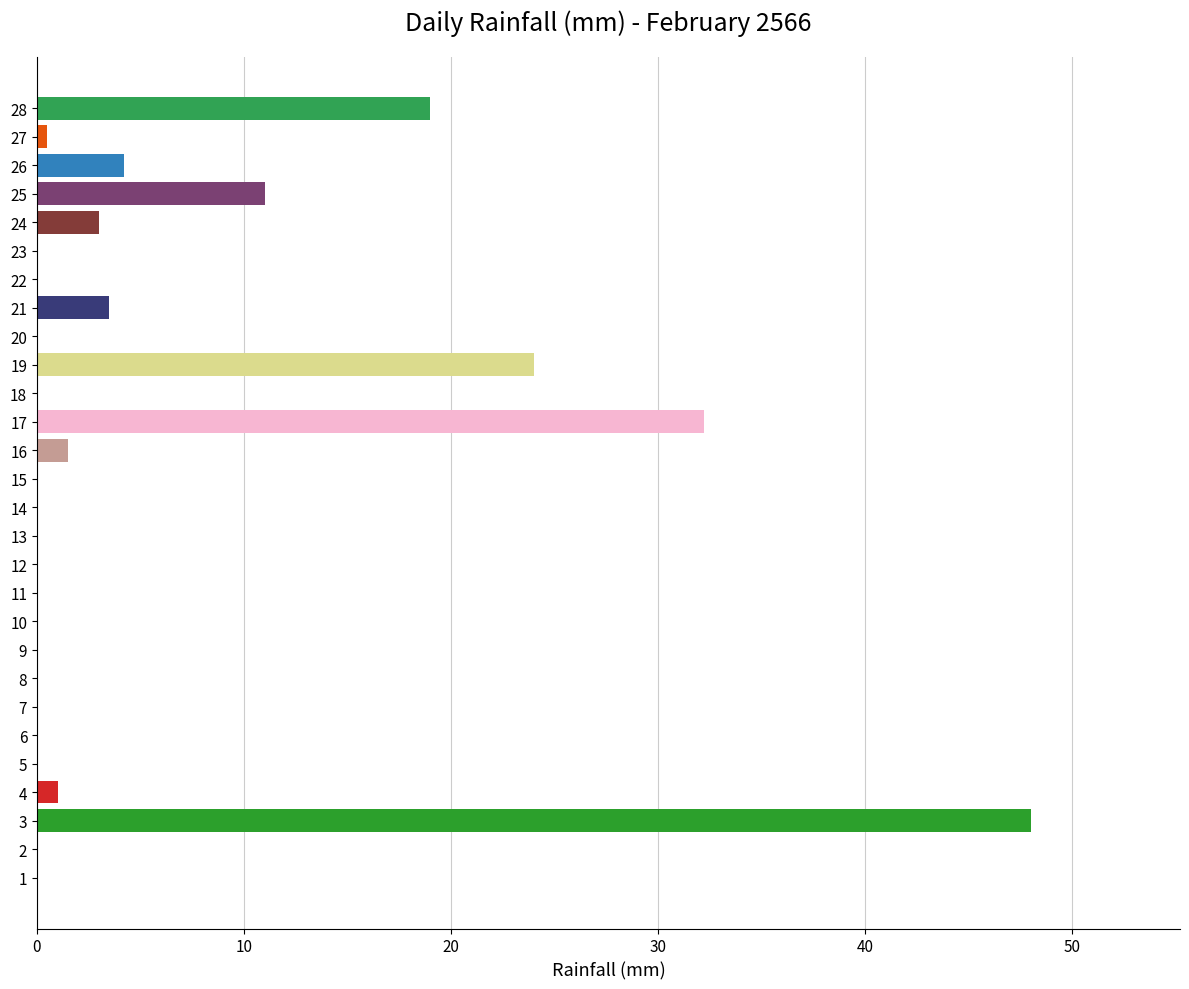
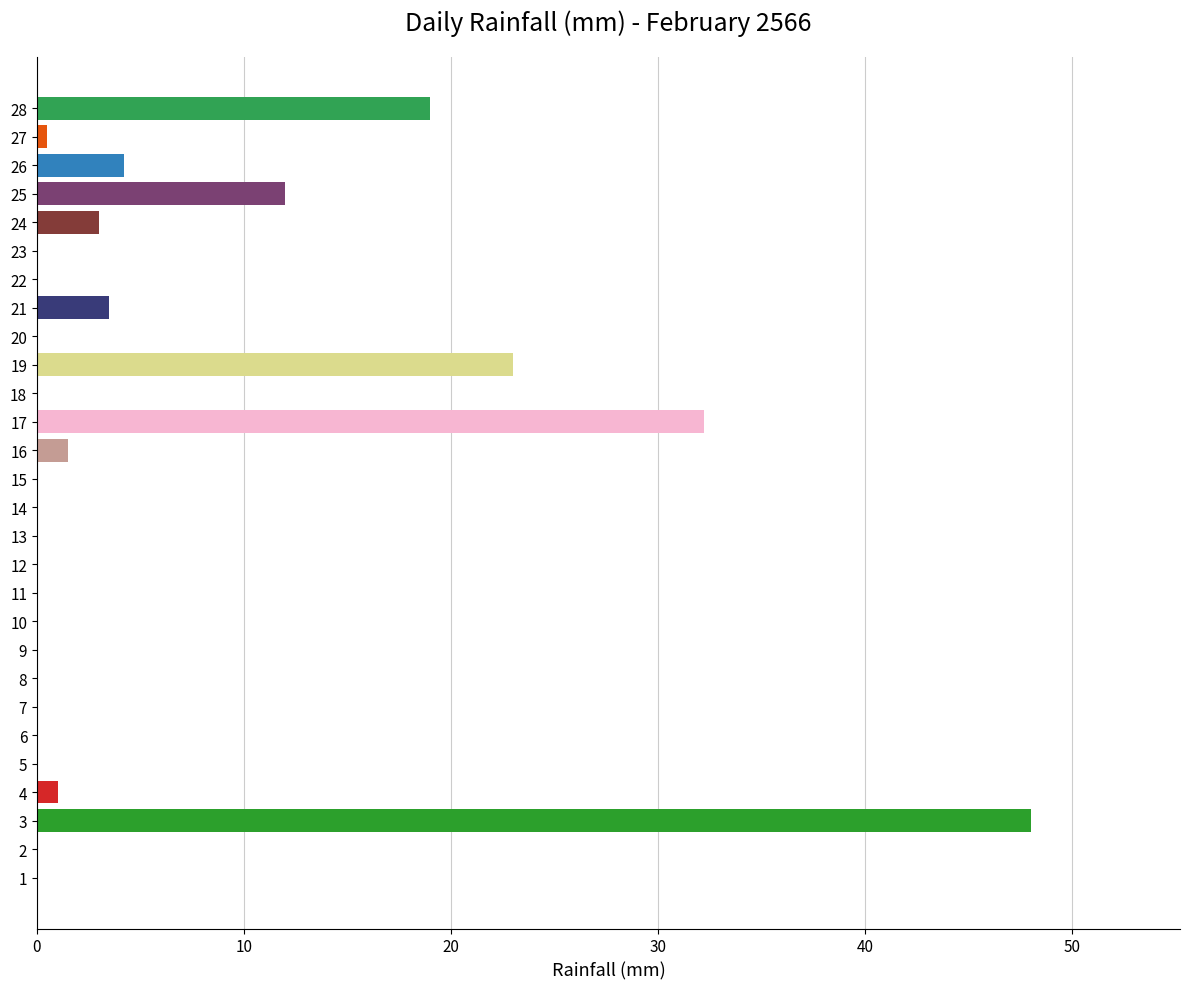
  {
    "28": 19,
    "27": 0.5,
    "26": 4.2,
-   "25": 11,
+   "25": 12,
    "24": 3,
    "23": 0,
    "22": 0,
    "21": 3.5,
    "20": 0,
-   "19": 24,
+   "19": 23,
    "18": 0,
    "17": 32.2,
    "16": 1.5,
    "15": 0,
    "14": 0,
    "13": 0,
    "12": 0,
    "11": 0,
    "10": 0,
    "9": 0,
    "8": 0,
    "7": 0,
    "6": 0,
    "5": 0,
    "4": 1,
    "3": 48,
    "2": 0,
    "1": 0
  }
